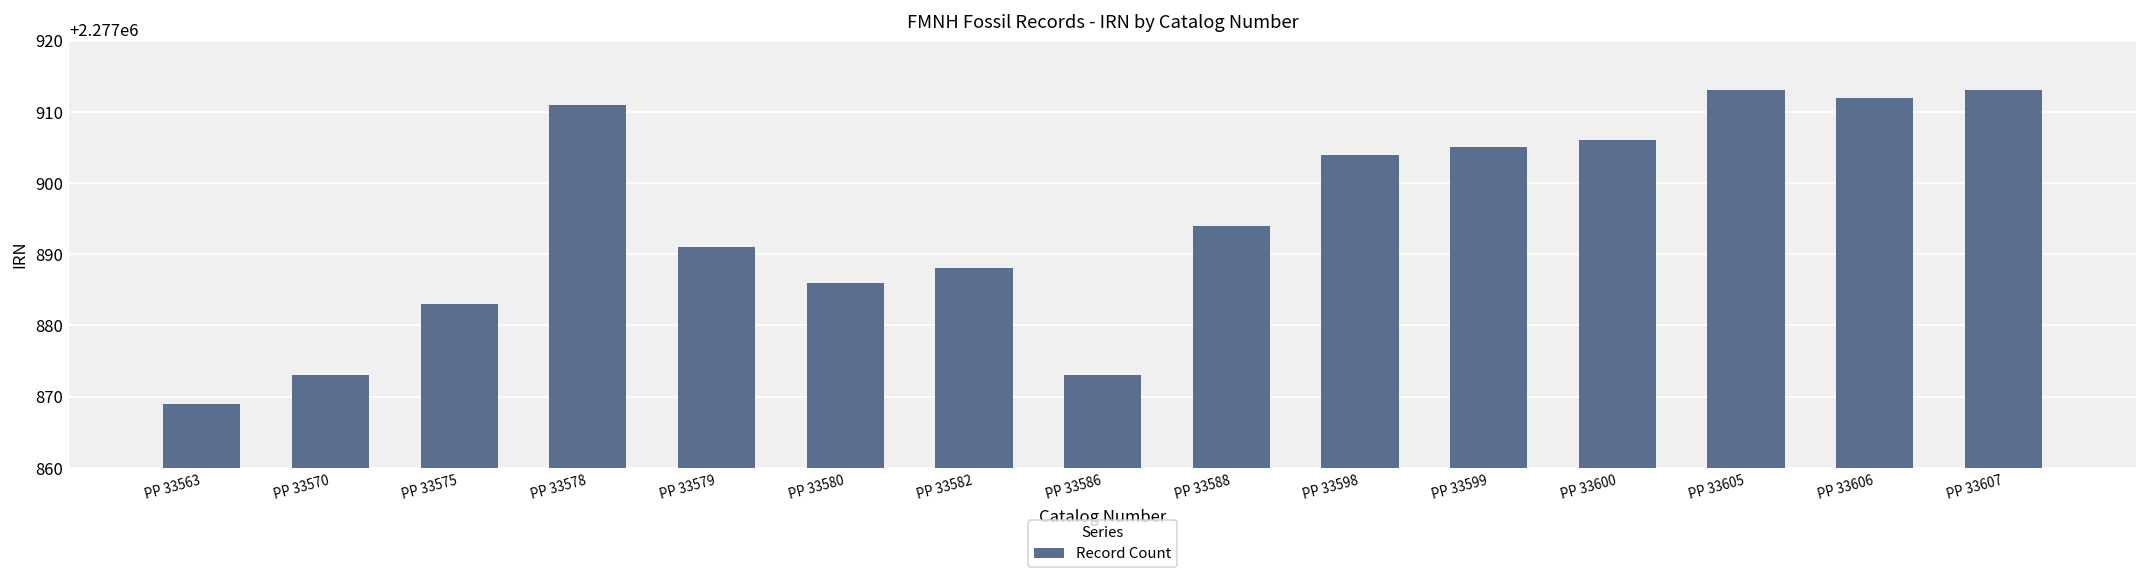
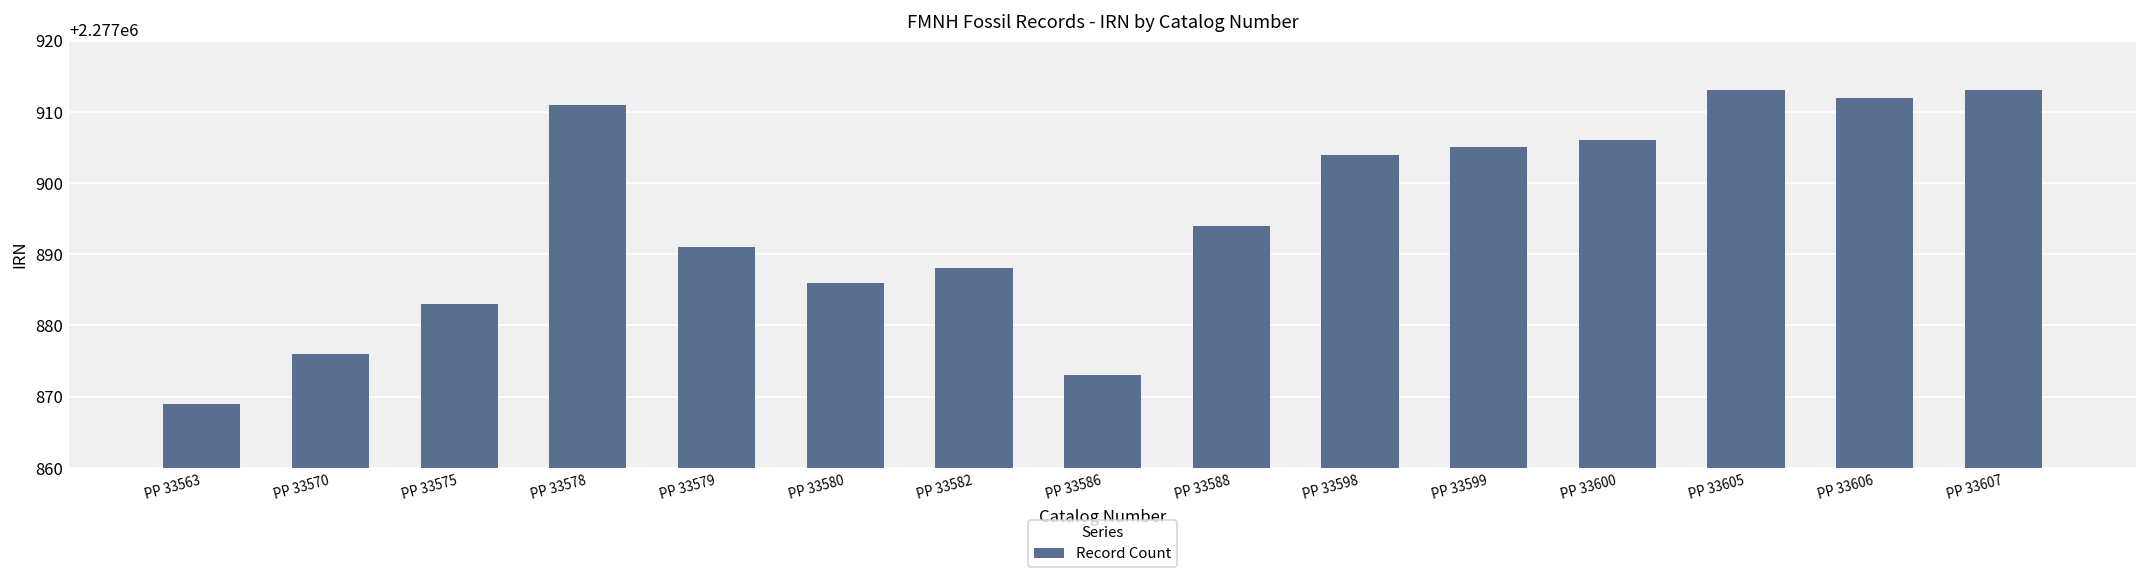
  {
    "PP 33563": 2277869,
-   "PP 33570": 2277873,
+   "PP 33570": 2277876,
    "PP 33575": 2277883,
    "PP 33578": 2277911,
    "PP 33579": 2277891,
    "PP 33580": 2277886,
    "PP 33582": 2277888,
    "PP 33586": 2277873,
    "PP 33588": 2277894,
    "PP 33598": 2277904,
    "PP 33599": 2277905,
    "PP 33600": 2277906,
    "PP 33605": 2277913,
    "PP 33606": 2277912,
    "PP 33607": 2277913
  }
